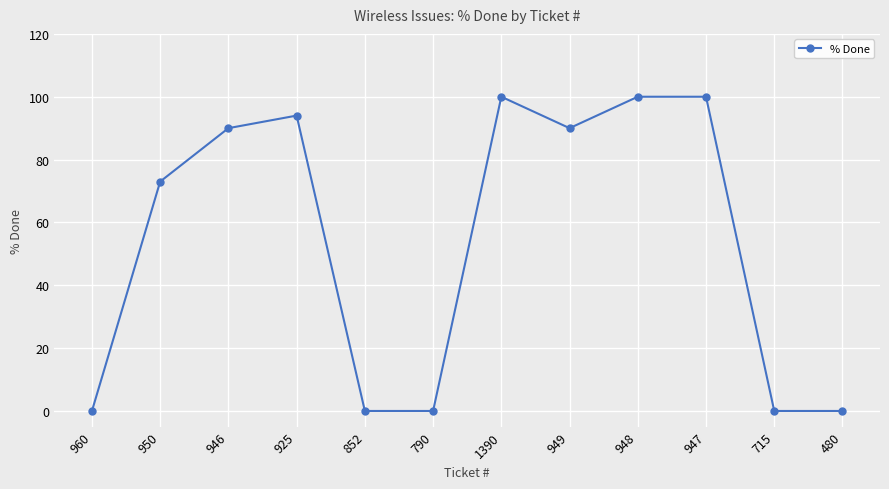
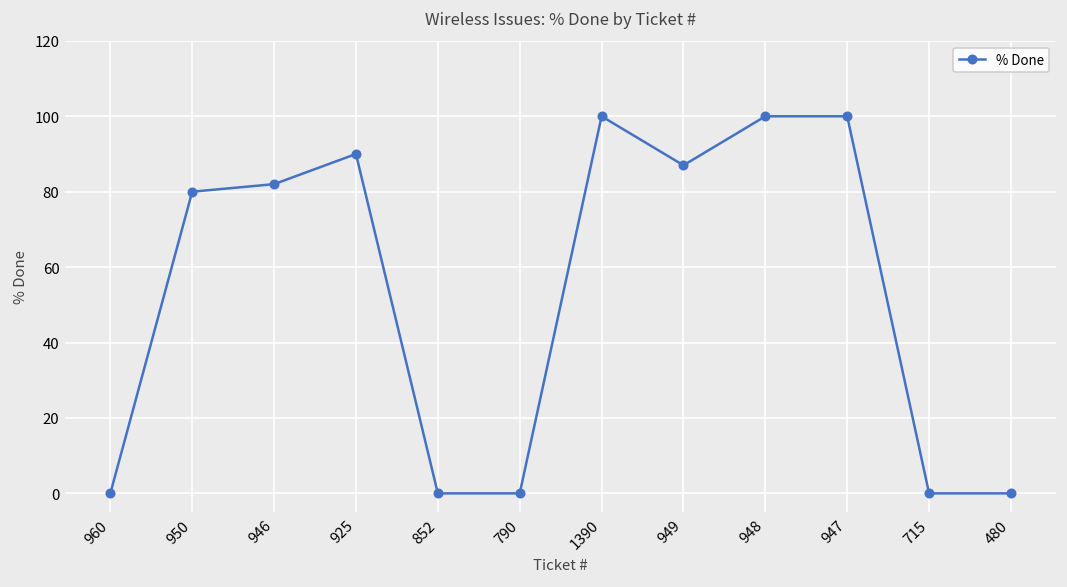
  {
    "960": 0,
-   "950": 73,
-   "946": 90,
-   "925": 94,
+   "950": 80,
+   "946": 82,
+   "925": 90,
    "852": 0,
    "790": 0,
    "1390": 100,
-   "949": 90,
+   "949": 87,
    "948": 100,
    "947": 100,
    "715": 0,
    "480": 0
  }
